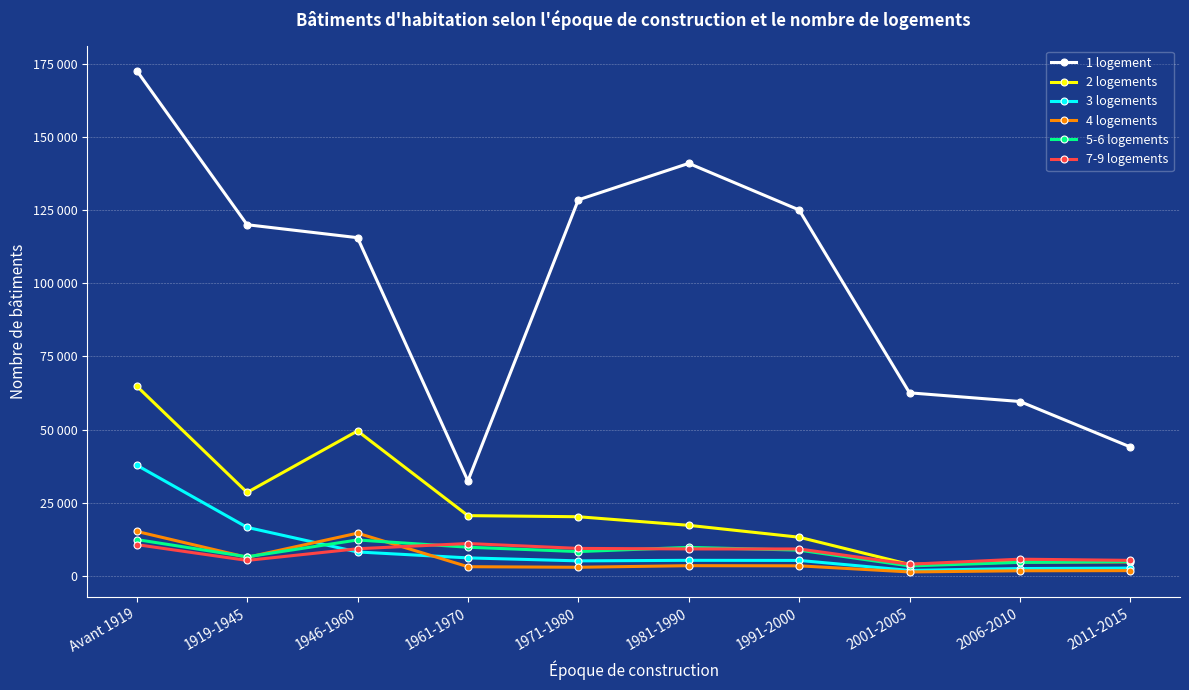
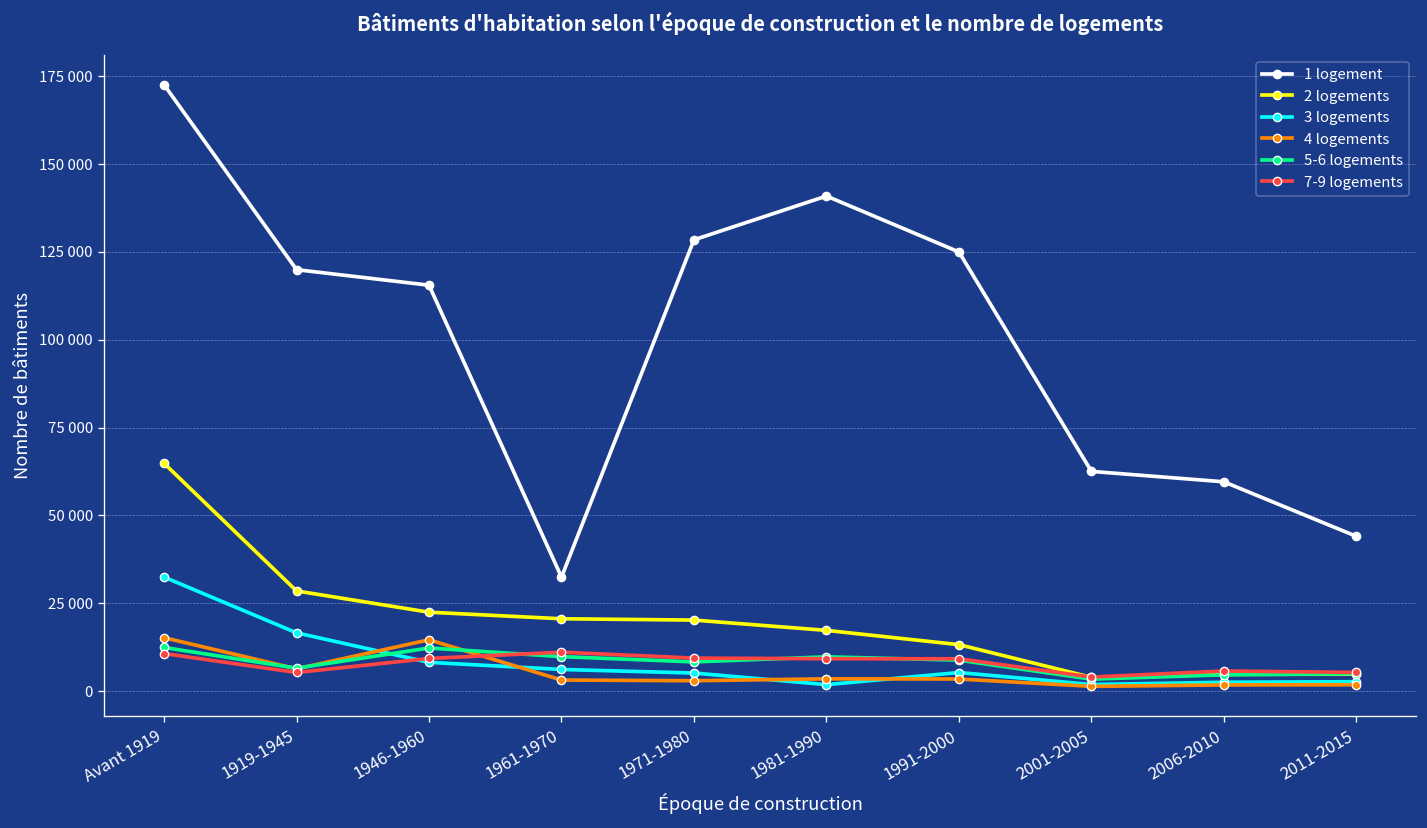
  {
    "1 logement": {
      "Avant 1919": 173000,
      "1919-1945": 120000,
      "1946-1960": 116000,
      "1961-1970": 32000,
      "1971-1980": 128000,
      "1981-1990": 141000,
      "1991-2000": 125000,
      "2001-2005": 63000,
      "2006-2010": 60000,
      "2011-2015": 44000
    },
    "2 logements": {
      "Avant 1919": 65000,
      "1919-1945": 29000,
-     "1946-1960": 50000,
+     "1946-1960": 22000,
      "1961-1970": 21000,
      "1971-1980": 20000,
      "1981-1990": 17000,
      "1991-2000": 13000
    },
    "3 logements": {
-     "Avant 1919": 38000,
+     "Avant 1919": 32000,
      "1919-1945": 17000,
      "1946-1960": 8000,
      "1961-1970": 6000,
      "1971-1980": 5000,
-     "1981-1990": 5000,
+     "1981-1990": 2000,
      "1991-2000": 5000
    },
    "4 logements": {
      "Avant 1919": 15000,
      "1946-1960": 15000,
      "1961-1970": 3000,
      "1971-1980": 3000,
      "1981-1990": 4000,
      "1991-2000": 3000
    },
    "5-6 logements": {
      "Avant 1919": 12000,
      "1946-1960": 12000,
      "1961-1970": 10000,
      "1971-1980": 8000
    },
    "7-9 logements": {
      "Avant 1919": 11000,
      "1919-1945": 5000,
      "1946-1960": 9000,
      "1961-1970": 11000,
      "1971-1980": 9000,
      "2006-2010": 6000
    }
  }
